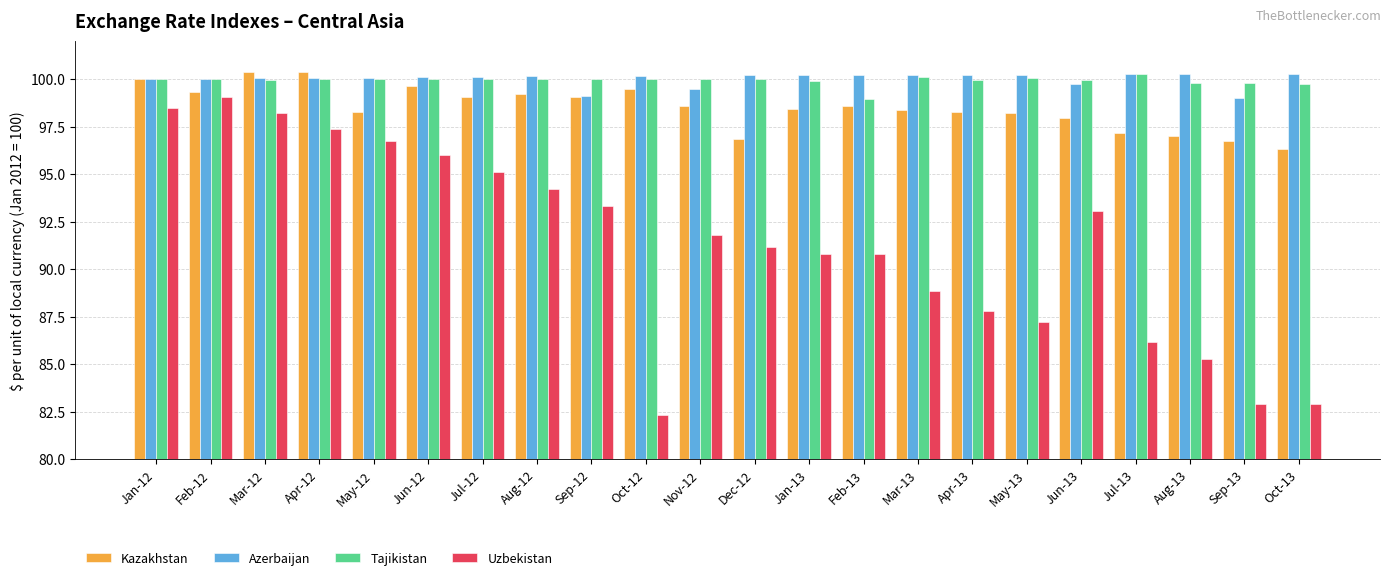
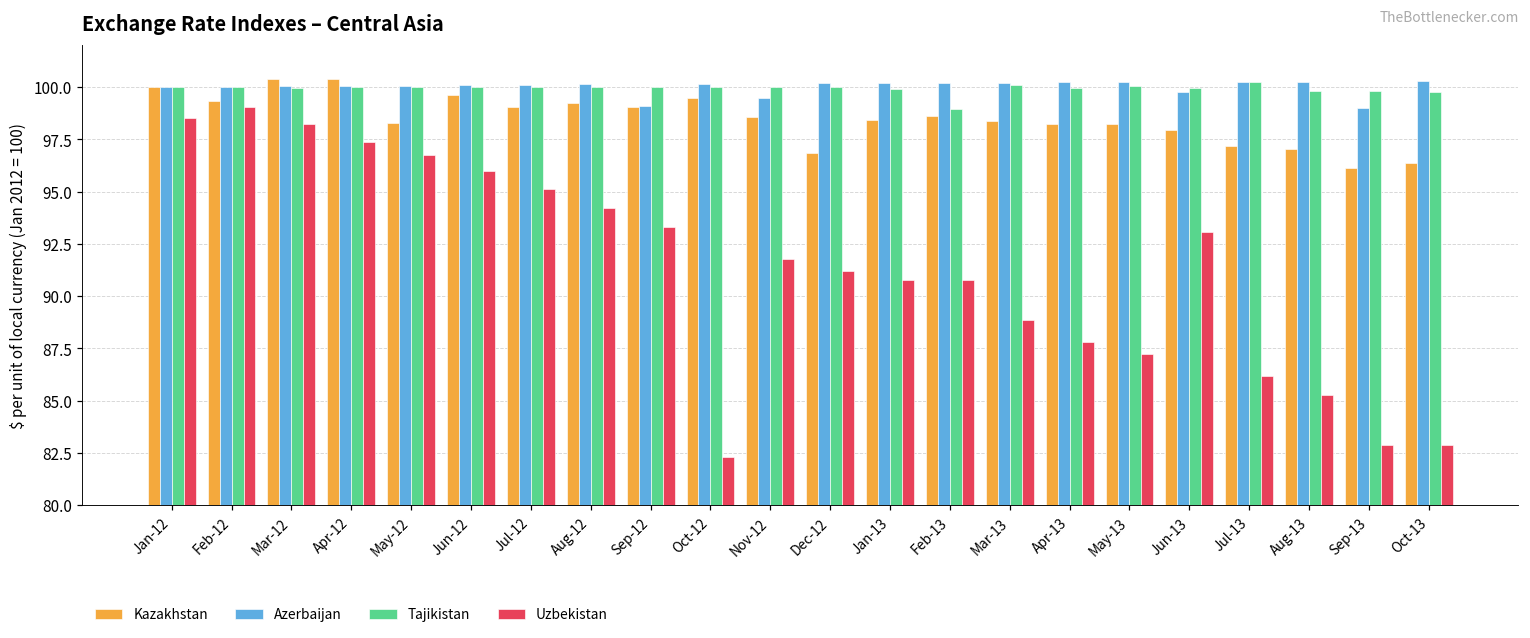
  {
    "Kazakhstan": {
      "Jan-12": 100.0,
      "Feb-12": 99.4,
      "Mar-12": 100.4,
      "Apr-12": 100.4,
      "May-12": 98.3,
      "Jun-12": 99.6,
      "Jul-12": 99.1,
      "Aug-12": 99.2,
      "Sep-12": 99.1,
      "Oct-12": 99.5,
      "Nov-12": 98.6,
      "Dec-12": 96.8,
      "Jan-13": 98.4,
      "Feb-13": 98.6,
      "Mar-13": 98.4,
      "Apr-13": 98.3,
      "May-13": 98.2,
      "Jun-13": 98.0,
      "Jul-13": 97.2,
      "Aug-13": 97.0,
-     "Sep-13": 96.8,
+     "Sep-13": 96.1,
      "Oct-13": 96.4
    },
    "Azerbaijan": {
      "Jan-12": 100.0,
      "Feb-12": 100.0,
      "Mar-12": 100.0,
      "Apr-12": 100.1,
      "May-12": 100.1,
      "Jun-12": 100.1,
      "Jul-12": 100.1,
      "Aug-12": 100.2,
      "Sep-12": 99.1,
      "Oct-12": 100.2,
      "Nov-12": 99.5,
      "Dec-12": 100.2,
      "Jan-13": 100.2,
      "Feb-13": 100.2,
      "Mar-13": 100.2,
      "Apr-13": 100.2,
      "May-13": 100.2,
      "Jun-13": 99.8,
      "Jul-13": 100.3,
      "Aug-13": 100.3,
      "Sep-13": 99.0,
      "Oct-13": 100.3
    },
    "Tajikistan": {
      "Jan-12": 100.0,
      "Feb-12": 100.0,
      "Mar-12": 100.0,
      "Apr-12": 100.0,
      "May-12": 100.0,
      "Jun-12": 100.0,
      "Jul-12": 100.0,
      "Aug-12": 100.0,
      "Sep-12": 100.0,
      "Oct-12": 100.0,
      "Nov-12": 100.0,
      "Dec-12": 100.0,
      "Jan-13": 99.9,
      "Feb-13": 99.0,
      "Mar-13": 100.1,
      "Apr-13": 100.0,
      "May-13": 100.0,
      "Jun-13": 100.0,
      "Jul-13": 100.3,
      "Aug-13": 99.8,
      "Sep-13": 99.8,
      "Oct-13": 99.8
    },
    "Uzbekistan": {
      "Jan-12": 98.5,
      "Feb-12": 99.1,
      "Mar-12": 98.2,
      "Apr-12": 97.4,
      "May-12": 96.8,
      "Jun-12": 96.0,
      "Jul-12": 95.1,
      "Aug-12": 94.2,
      "Sep-12": 93.3,
      "Oct-12": 82.3,
      "Nov-12": 91.8,
      "Dec-12": 91.2,
      "Jan-13": 90.8,
      "Feb-13": 90.8,
      "Mar-13": 88.9,
      "Apr-13": 87.8,
      "May-13": 87.2,
      "Jun-13": 93.1,
      "Jul-13": 86.2,
      "Aug-13": 85.3,
      "Sep-13": 82.9,
      "Oct-13": 82.9
    }
  }
